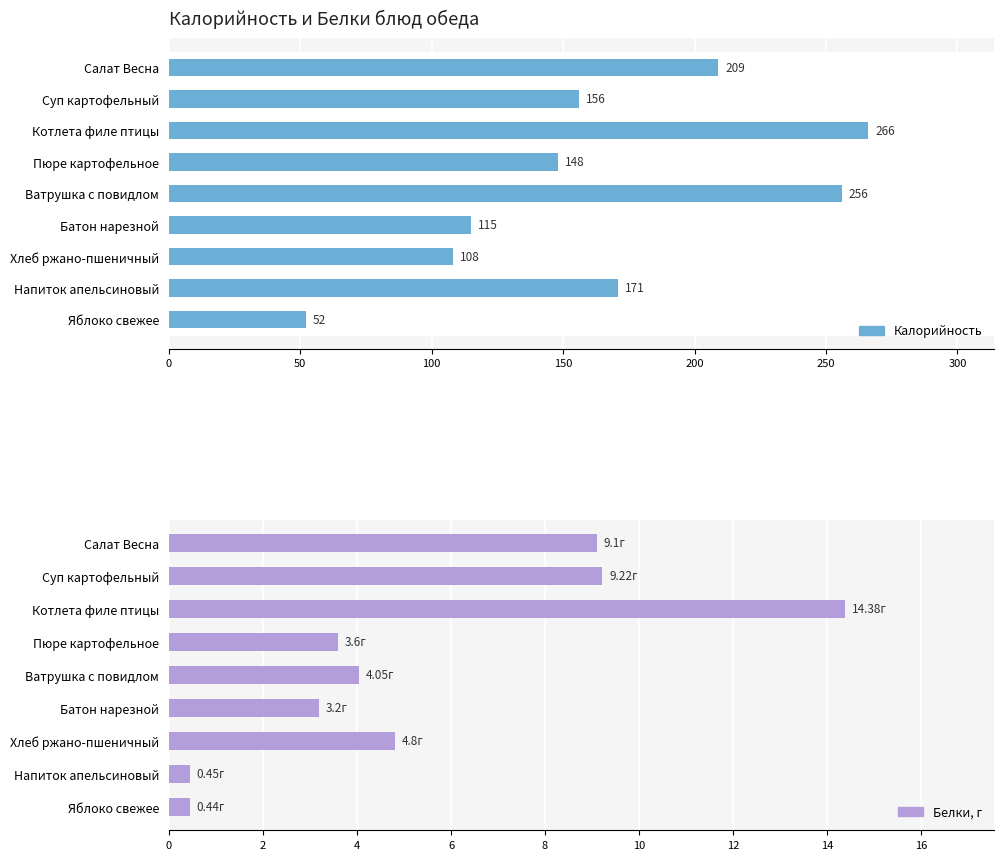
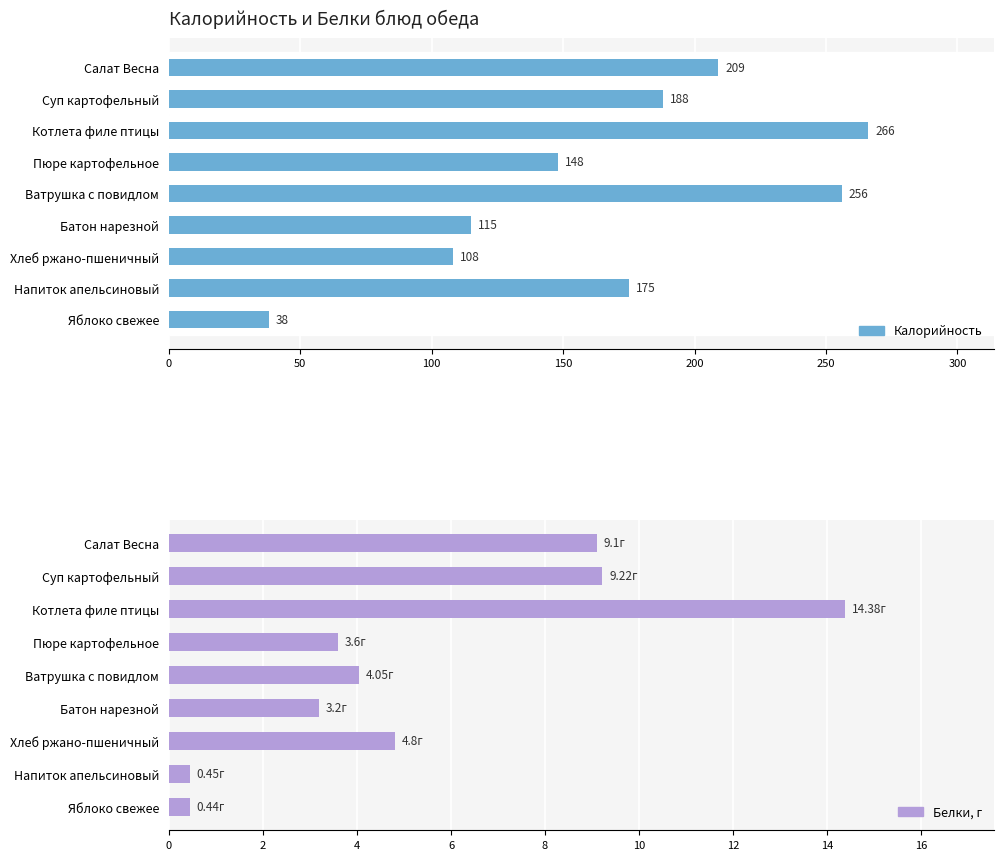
  {
    "Калорийность и Белки блюд обеда": {
      "Салат Весна": 209,
-     "Суп картофельный": 156,
+     "Суп картофельный": 188,
      "Котлета филе птицы": 266,
      "Пюре картофельное": 148,
      "Ватрушка с повидлом": 256,
      "Батон нарезной": 115,
      "Хлеб ржано-пшеничный": 108,
-     "Напиток апельсиновый": 171,
-     "Яблоко свежее": 52
+     "Напиток апельсиновый": 175,
+     "Яблоко свежее": 38
    }
  }
